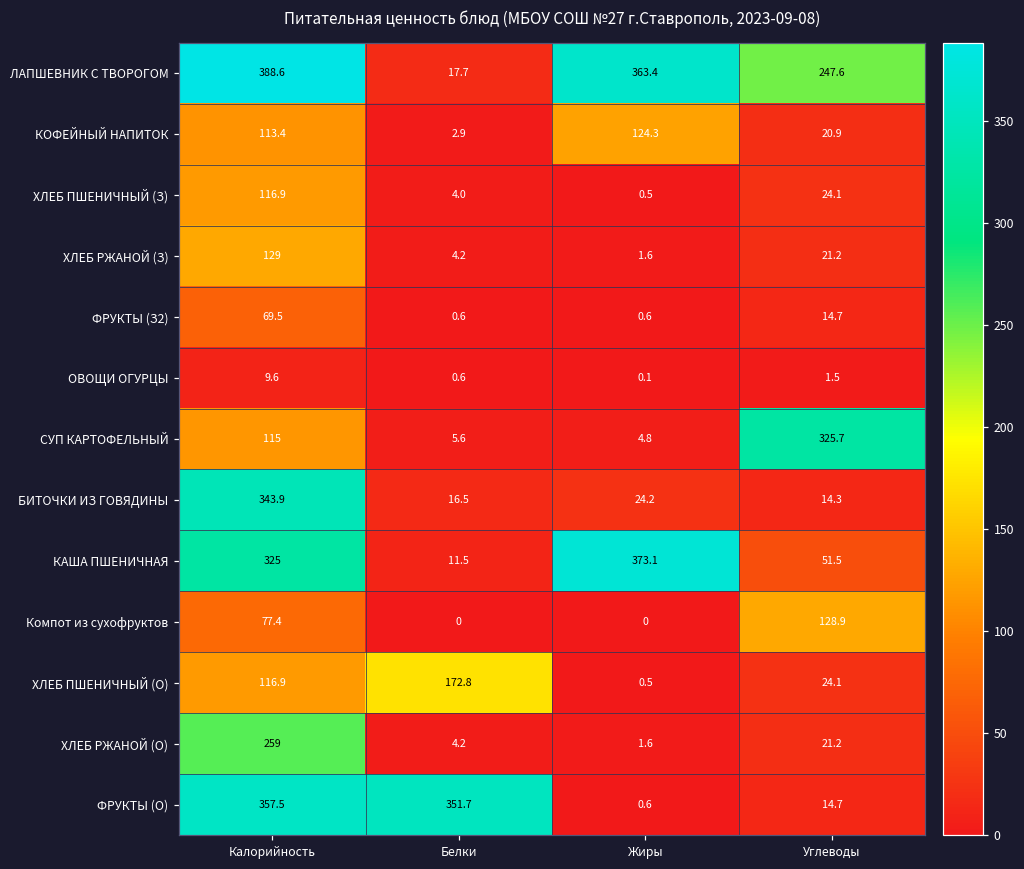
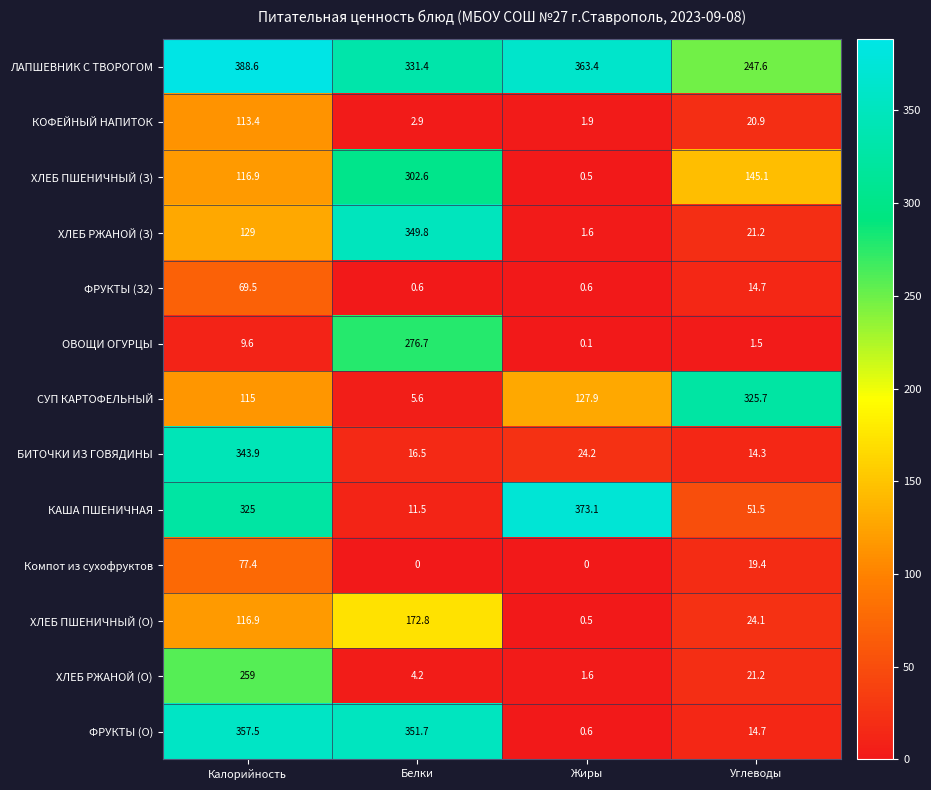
  {
    "ЛАПШЕВНИК С ТВОРОГОМ": {
      "Калорийность": 388.6,
-     "Белки": 17.7,
+     "Белки": 331.4,
      "Жиры": 363.4,
      "Углеводы": 247.6
    },
    "КОФЕЙНЫЙ НАПИТОК": {
      "Калорийность": 113.4,
      "Белки": 2.9,
-     "Жиры": 124.3,
+     "Жиры": 1.9,
      "Углеводы": 20.9
    },
    "ХЛЕБ ПШЕНИЧНЫЙ (З)": {
      "Калорийность": 116.9,
-     "Белки": 4.0,
+     "Белки": 302.6,
      "Жиры": 0.5,
-     "Углеводы": 24.1
+     "Углеводы": 145.1
    },
    "ХЛЕБ РЖАНОЙ (З)": {
      "Калорийность": 129,
-     "Белки": 4.2,
+     "Белки": 349.8,
      "Жиры": 1.6,
      "Углеводы": 21.2
    },
    "ФРУКТЫ (З2)": {
      "Калорийность": 69.5,
      "Белки": 0.6,
      "Жиры": 0.6,
      "Углеводы": 14.7
    },
    "ОВОЩИ ОГУРЦЫ": {
      "Калорийность": 9.6,
-     "Белки": 0.6,
+     "Белки": 276.7,
      "Жиры": 0.1,
      "Углеводы": 1.5
    },
    "СУП КАРТОФЕЛЬНЫЙ": {
      "Калорийность": 115,
      "Белки": 5.6,
-     "Жиры": 4.8,
+     "Жиры": 127.9,
      "Углеводы": 325.7
    },
    "БИТОЧКИ ИЗ ГОВЯДИНЫ": {
      "Калорийность": 343.9,
      "Белки": 16.5,
      "Жиры": 24.2,
      "Углеводы": 14.3
    },
    "КАША ПШЕНИЧНАЯ": {
      "Калорийность": 325,
      "Белки": 11.5,
      "Жиры": 373.1,
      "Углеводы": 51.5
    },
    "Компот из сухофруктов": {
      "Калорийность": 77.4,
      "Белки": 0,
      "Жиры": 0,
-     "Углеводы": 128.9
+     "Углеводы": 19.4
    },
    "ХЛЕБ ПШЕНИЧНЫЙ (О)": {
      "Калорийность": 116.9,
      "Белки": 172.8,
      "Жиры": 0.5,
      "Углеводы": 24.1
    },
    "ХЛЕБ РЖАНОЙ (О)": {
      "Калорийность": 259,
      "Белки": 4.2,
      "Жиры": 1.6,
      "Углеводы": 21.2
    },
    "ФРУКТЫ (О)": {
      "Калорийность": 357.5,
      "Белки": 351.7,
      "Жиры": 0.6,
      "Углеводы": 14.7
    }
  }
